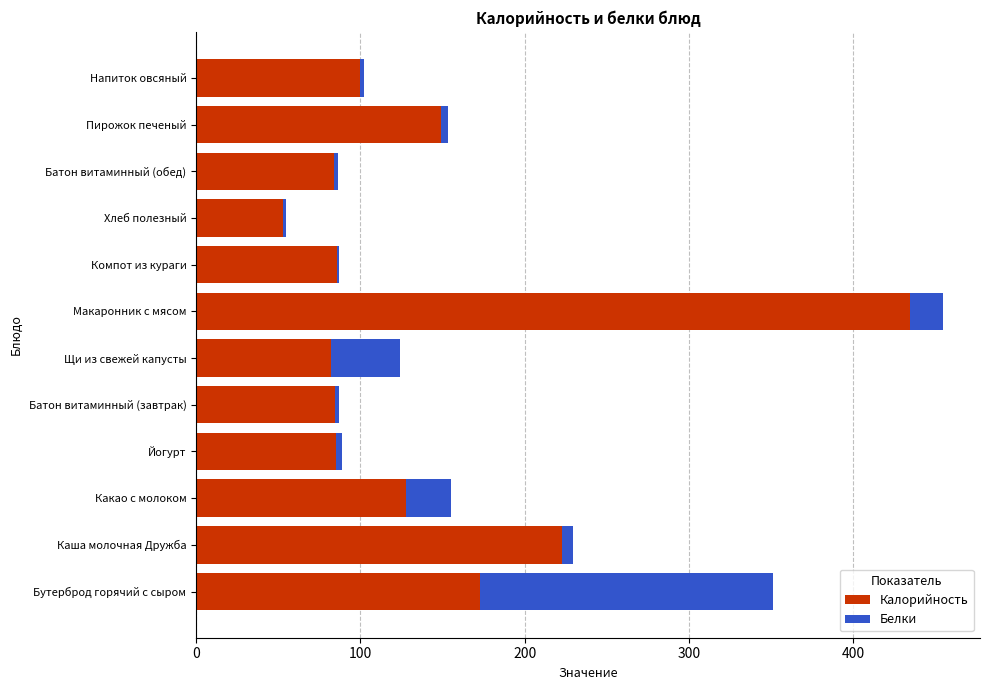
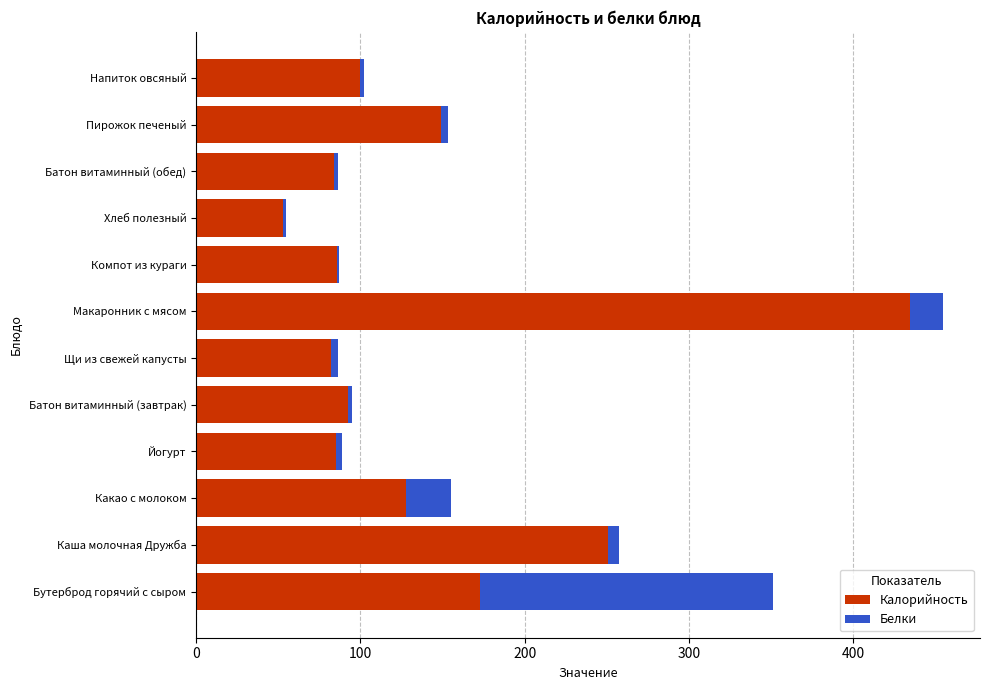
  {
    "Калорийность": {
      "Напиток овсяный": 100,
      "Пирожок печеный": 149,
      "Батон витаминный (обед)": 84,
      "Хлеб полезный": 53,
      "Компот из кураги": 86,
      "Макаронник с мясом": 435,
      "Щи из свежей капусты": 82,
-     "Батон витаминный (завтрак)": 84,
+     "Батон витаминный (завтрак)": 92,
      "Йогурт": 85,
      "Какао с молоком": 128,
-     "Каша молочная Дружба": 223,
+     "Каша молочная Дружба": 251,
      "Бутерброд горячий с сыром": 173
    },
    "Белки": {
      "Напиток овсяный": 2,
      "Пирожок печеный": 4,
      "Батон витаминный (обед)": 2,
      "Хлеб полезный": 2,
      "Макаронник с мясом": 20,
-     "Щи из свежей капусты": 42,
+     "Щи из свежей капусты": 4,
      "Батон витаминный (завтрак)": 3,
      "Йогурт": 4,
      "Какао с молоком": 27,
      "Каша молочная Дружба": 6,
      "Бутерброд горячий с сыром": 179
    }
  }
